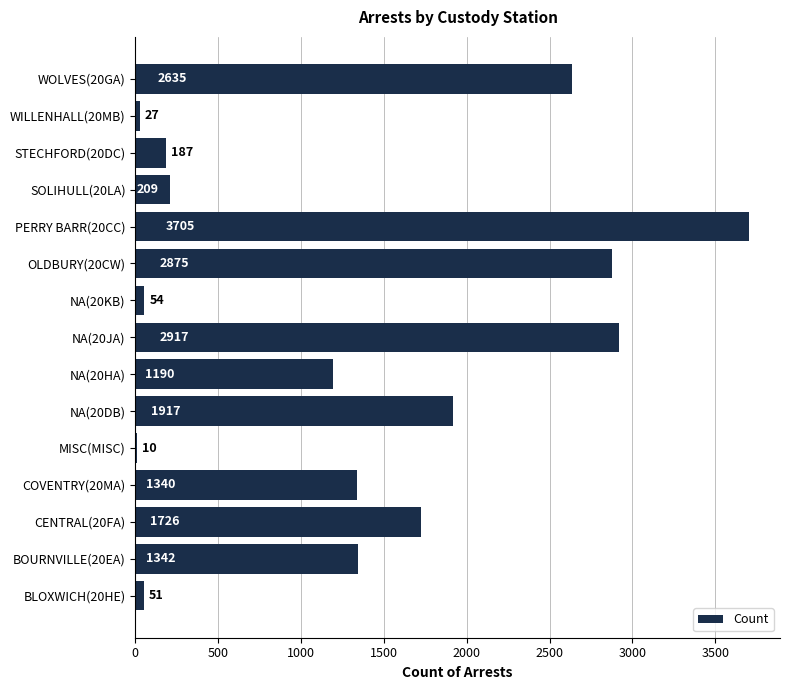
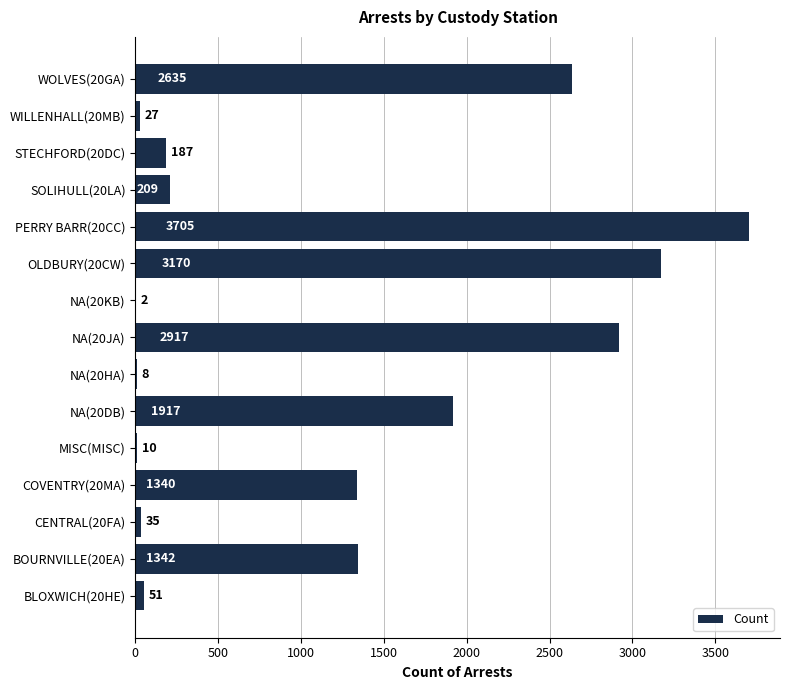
  {
    "WOLVES(20GA)": 2635,
    "WILLENHALL(20MB)": 27,
    "STECHFORD(20DC)": 187,
    "SOLIHULL(20LA)": 209,
    "PERRY BARR(20CC)": 3705,
-   "OLDBURY(20CW)": 2875,
-   "NA(20KB)": 54,
+   "OLDBURY(20CW)": 3170,
+   "NA(20KB)": 2,
    "NA(20JA)": 2917,
-   "NA(20HA)": 1190,
+   "NA(20HA)": 8,
    "NA(20DB)": 1917,
    "MISC(MISC)": 10,
    "COVENTRY(20MA)": 1340,
-   "CENTRAL(20FA)": 1726,
+   "CENTRAL(20FA)": 35,
    "BOURNVILLE(20EA)": 1342,
    "BLOXWICH(20HE)": 51
  }
